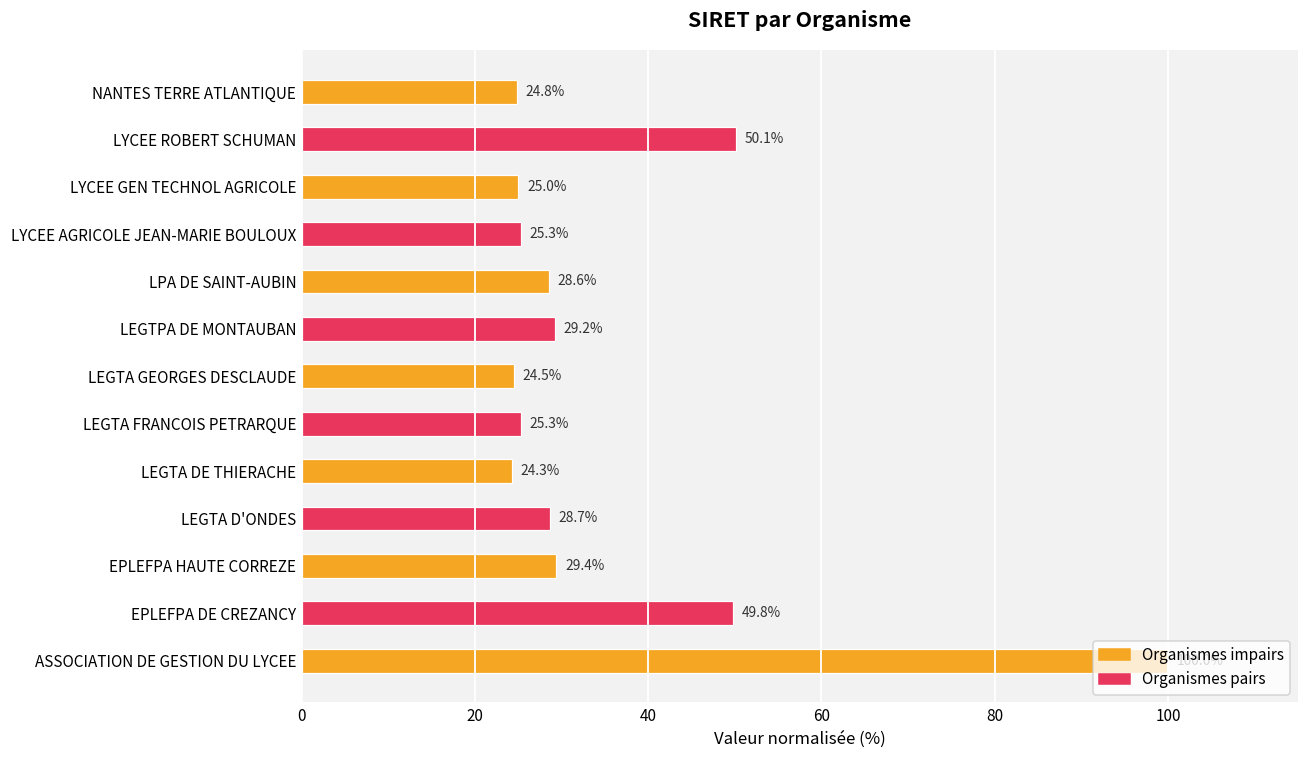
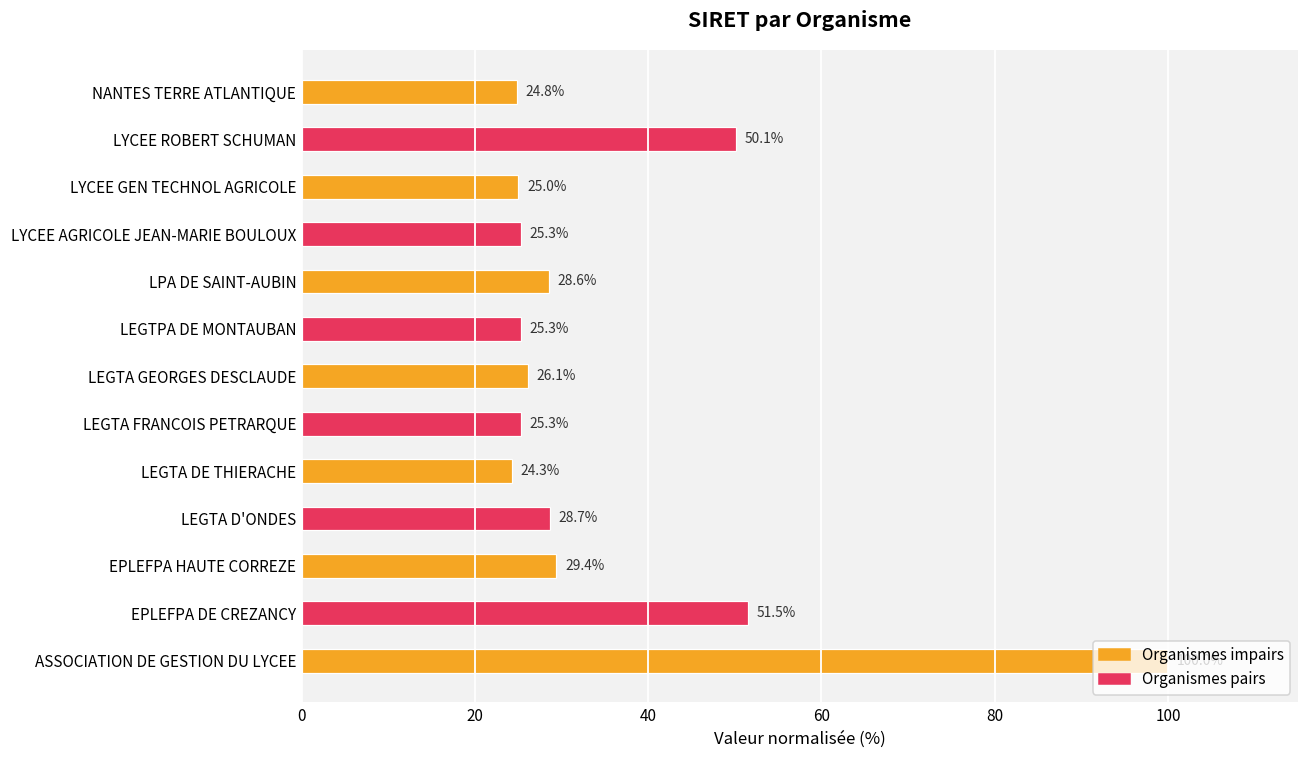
  {
    "NANTES TERRE ATLANTIQUE": "24.8%",
    "LYCEE ROBERT SCHUMAN": "50.1%",
    "LYCEE GEN TECHNOL AGRICOLE": "25.0%",
    "LYCEE AGRICOLE JEAN-MARIE BOULOUX": "25.3%",
    "LPA DE SAINT-AUBIN": "28.6%",
-   "LEGTPA DE MONTAUBAN": "29.2%",
-   "LEGTA GEORGES DESCLAUDE": "24.5%",
+   "LEGTPA DE MONTAUBAN": "25.3%",
+   "LEGTA GEORGES DESCLAUDE": "26.1%",
    "LEGTA FRANCOIS PETRARQUE": "25.3%",
    "LEGTA DE THIERACHE": "24.3%",
    "LEGTA D'ONDES": "28.7%",
    "EPLEFPA HAUTE CORREZE": "29.4%",
-   "EPLEFPA DE CREZANCY": "49.8%"
+   "EPLEFPA DE CREZANCY": "51.5%"
  }
